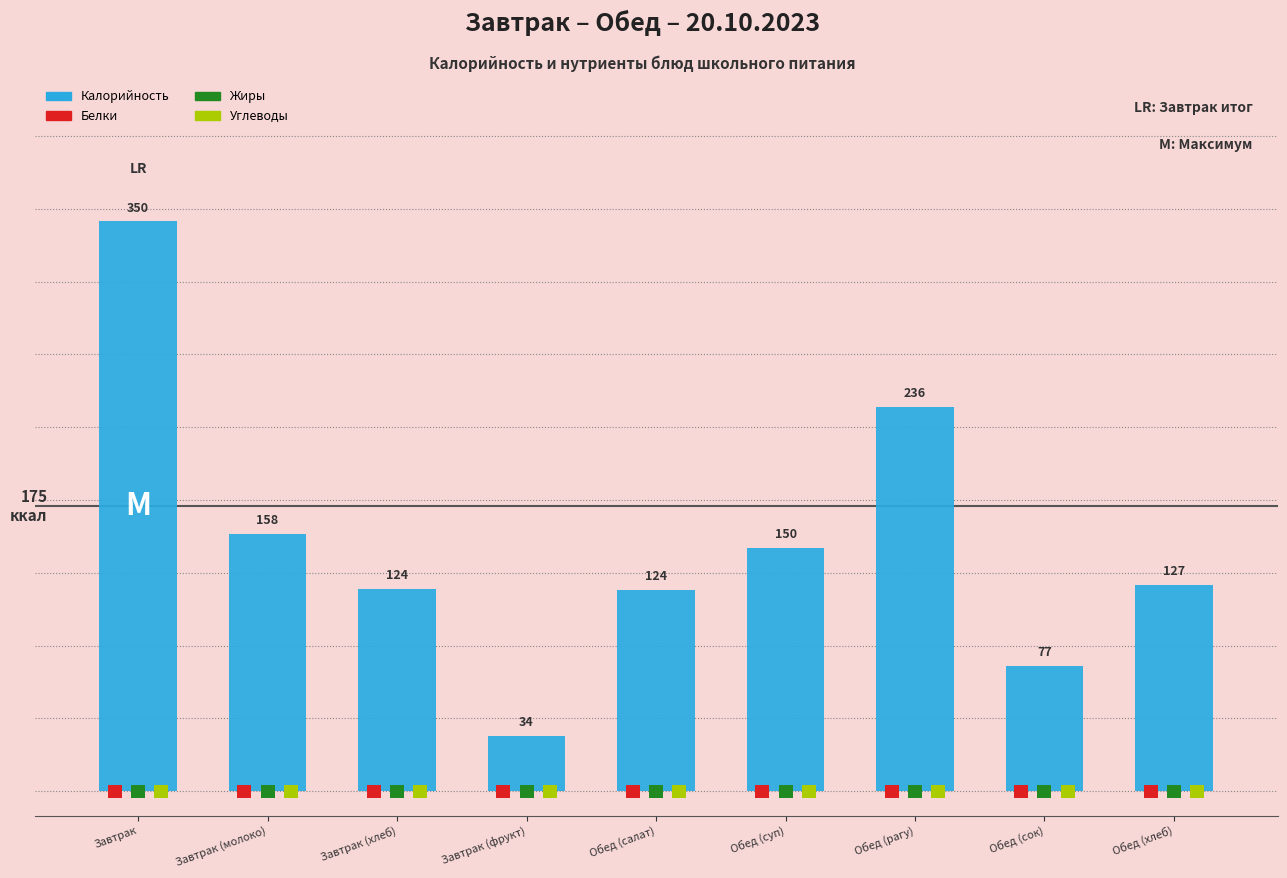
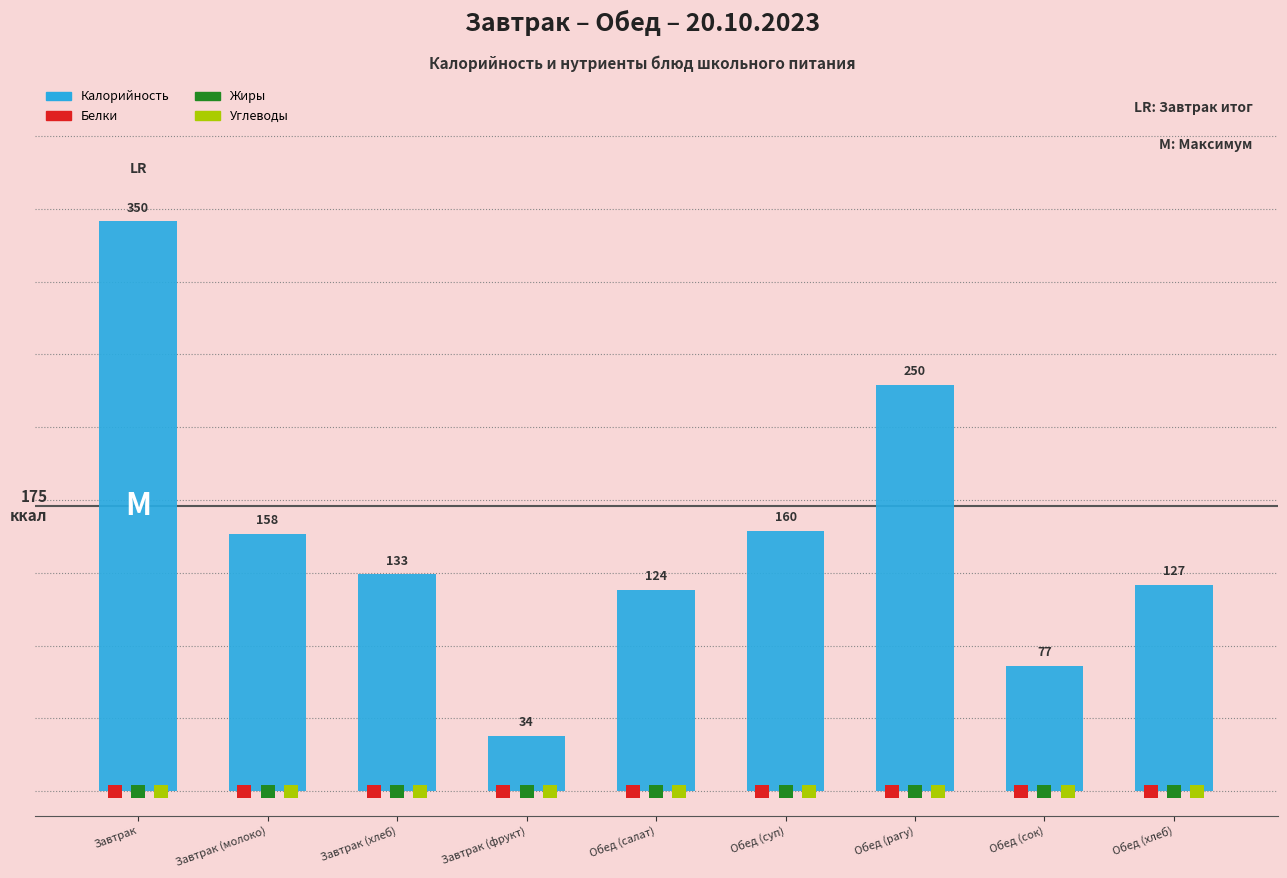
  {
    "Калорийность": {
      "Завтрак": 350,
      "Завтрак (молоко)": 158,
-     "Завтрак (хлеб)": 124,
+     "Завтрак (хлеб)": 133,
      "Завтрак (фрукт)": 34,
      "Обед (салат)": 124,
-     "Обед (суп)": 150,
-     "Обед (рагу)": 236,
+     "Обед (суп)": 160,
+     "Обед (рагу)": 250,
      "Обед (сок)": 77,
      "Обед (хлеб)": 127
    }
  }
